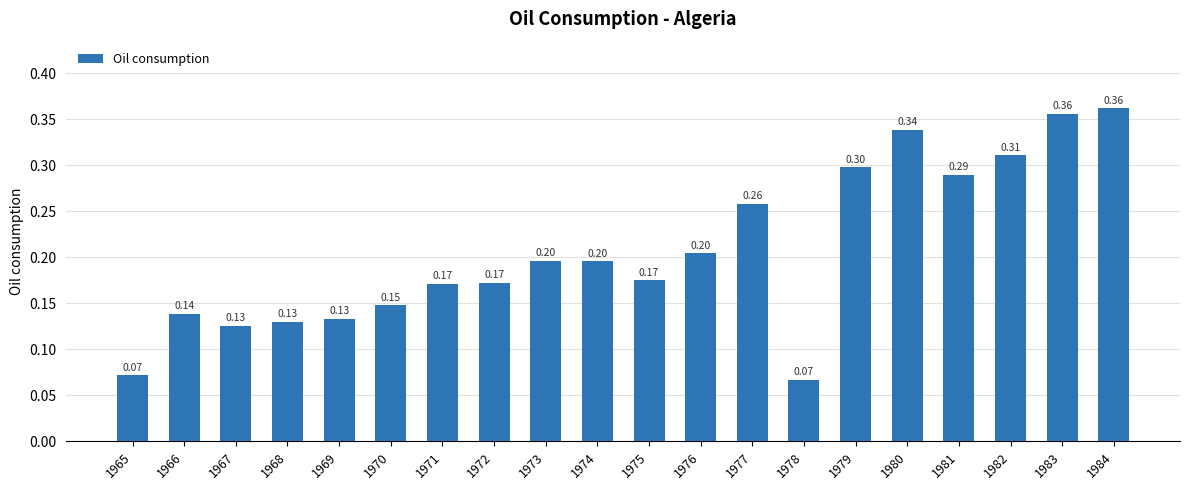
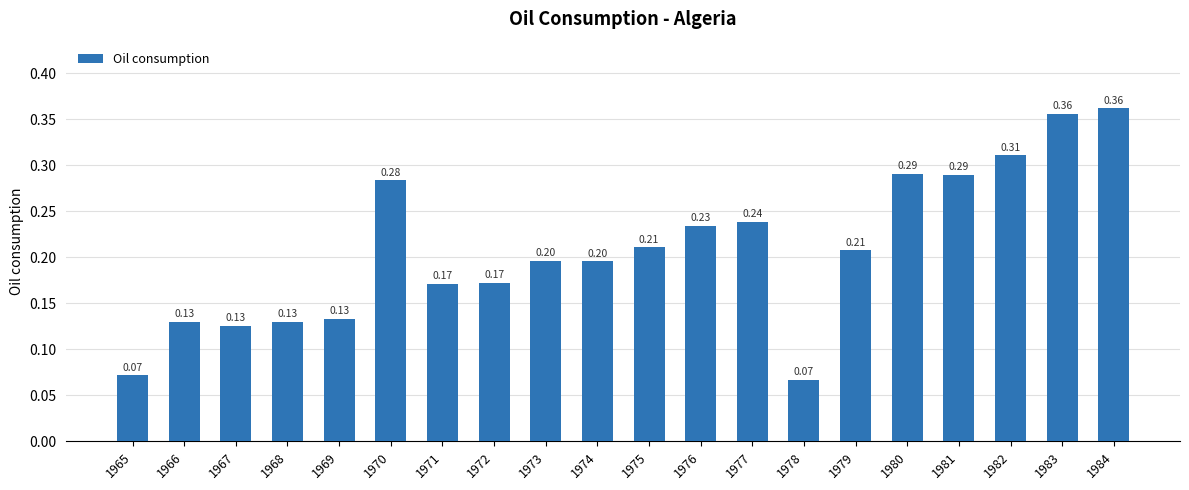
  {
    "1965": 0.07,
-   "1966": 0.14,
+   "1966": 0.13,
    "1967": 0.13,
    "1968": 0.13,
    "1969": 0.13,
-   "1970": 0.15,
+   "1970": 0.28,
    "1971": 0.17,
    "1972": 0.17,
    "1973": 0.20,
    "1974": 0.20,
-   "1975": 0.17,
-   "1976": 0.20,
-   "1977": 0.26,
+   "1975": 0.21,
+   "1976": 0.23,
+   "1977": 0.24,
    "1978": 0.07,
-   "1979": 0.30,
-   "1980": 0.34,
+   "1979": 0.21,
+   "1980": 0.29,
    "1981": 0.29,
    "1982": 0.31,
    "1983": 0.36,
    "1984": 0.36
  }
